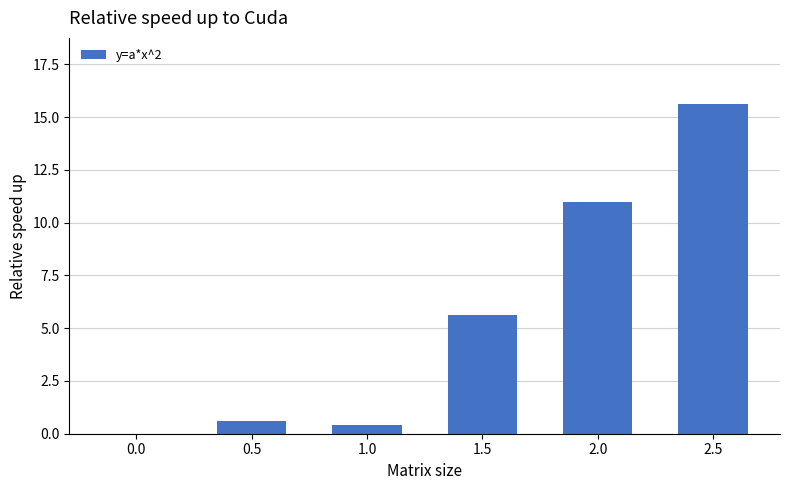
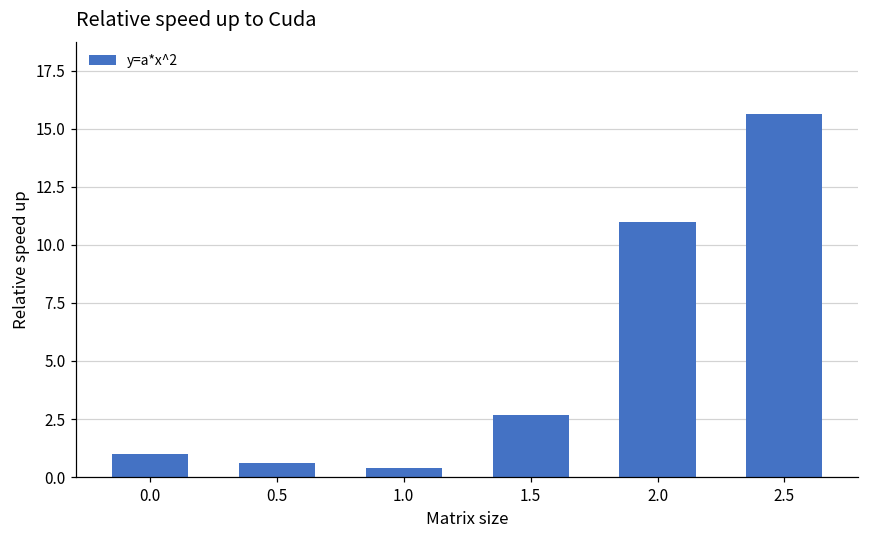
  {
-   "0.0": 0,
+   "0.0": 1,
    "0.5": 0.6,
    "1.0": 0.4,
-   "1.5": 5.6,
+   "1.5": 2.7,
    "2.0": 11.0,
    "2.5": 15.6
  }
